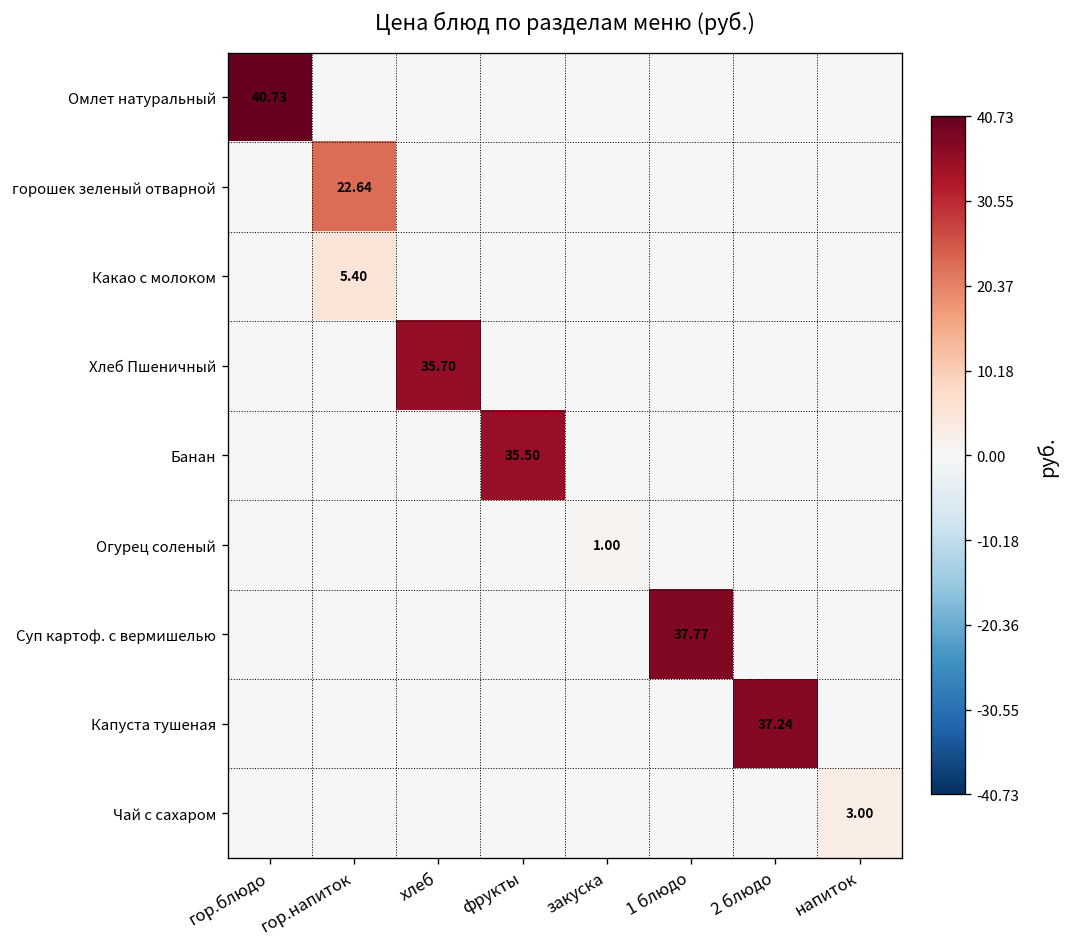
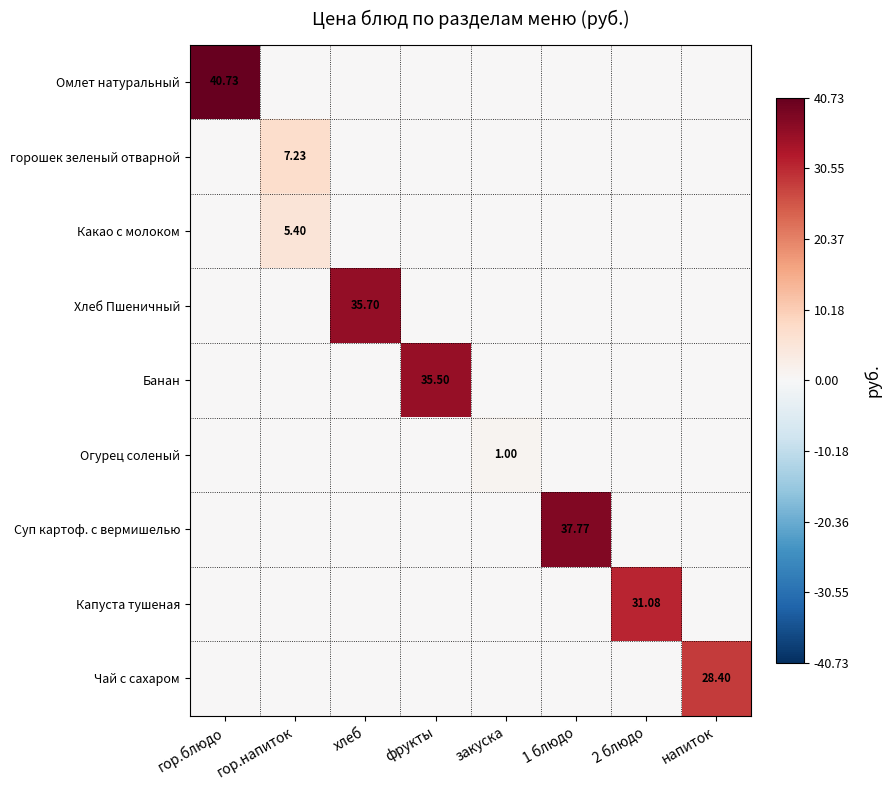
  {
    "Омлет натуральный": {
      "гор.блюдо": 40.73
    },
    "горошек зеленый отварной": {
-     "гор.напиток": 22.64
+     "гор.напиток": 7.23
    },
    "Какао с молоком": {
      "гор.напиток": 5.40
    },
    "Хлеб Пшеничный": {
      "хлеб": 35.70
    },
    "Банан": {
      "фрукты": 35.50
    },
    "Огурец соленый": {
      "закуска": 1.00
    },
    "Суп картоф. с вермишелью": {
      "1 блюдо": 37.77
    },
    "Капуста тушеная": {
-     "2 блюдо": 37.24
+     "2 блюдо": 31.08
    },
    "Чай с сахаром": {
-     "напиток": 3.00
+     "напиток": 28.40
    }
  }
